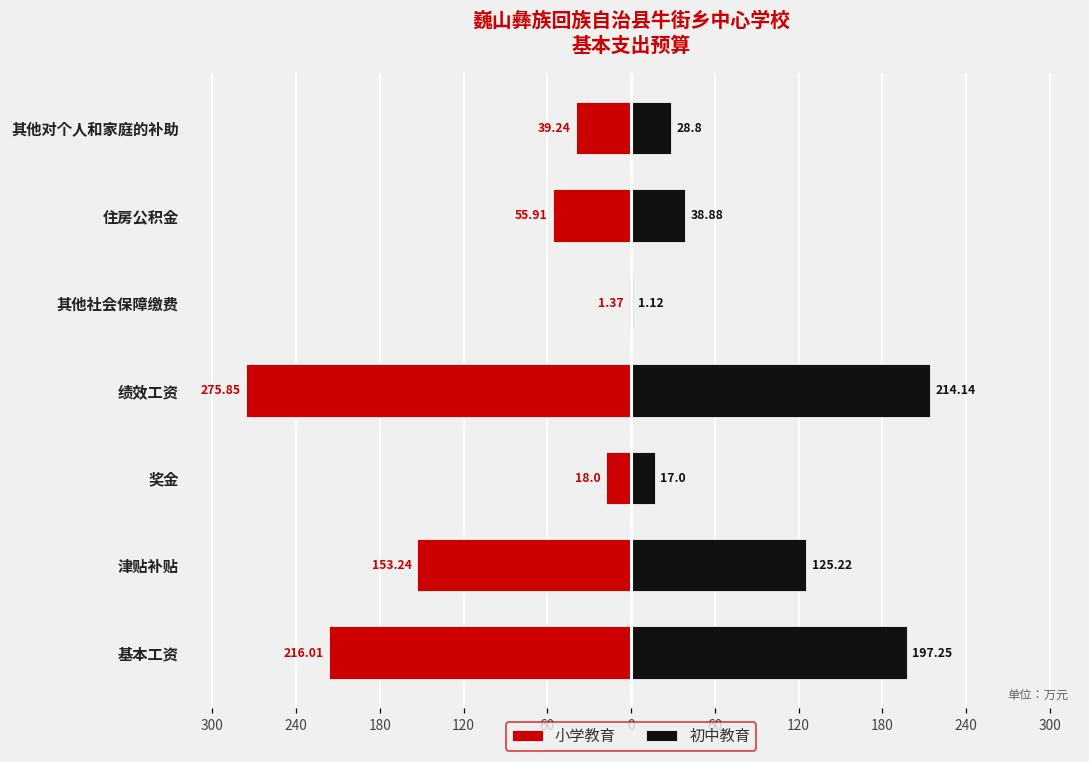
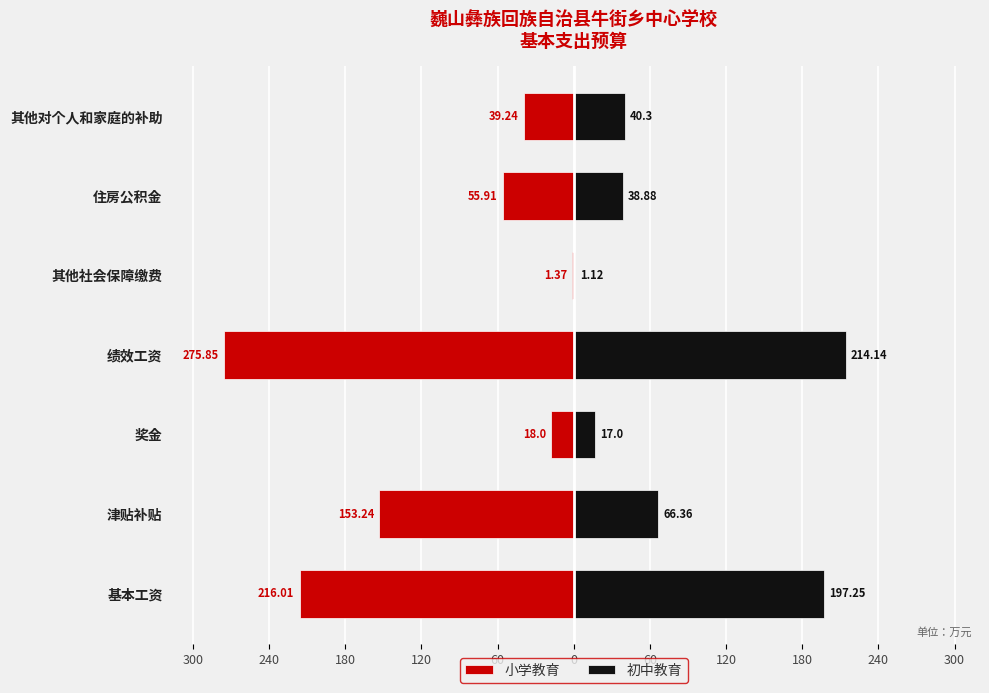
  {
    "初中教育": {
-     "其他对个人和家庭的补助": 28.8,
+     "其他对个人和家庭的补助": 40.3,
      "住房公积金": 38.88,
      "其他社会保障缴费": 1.12,
      "绩效工资": 214.14,
      "奖金": 17.0,
-     "津贴补贴": 125.22,
+     "津贴补贴": 66.36,
      "基本工资": 197.25
    }
  }
